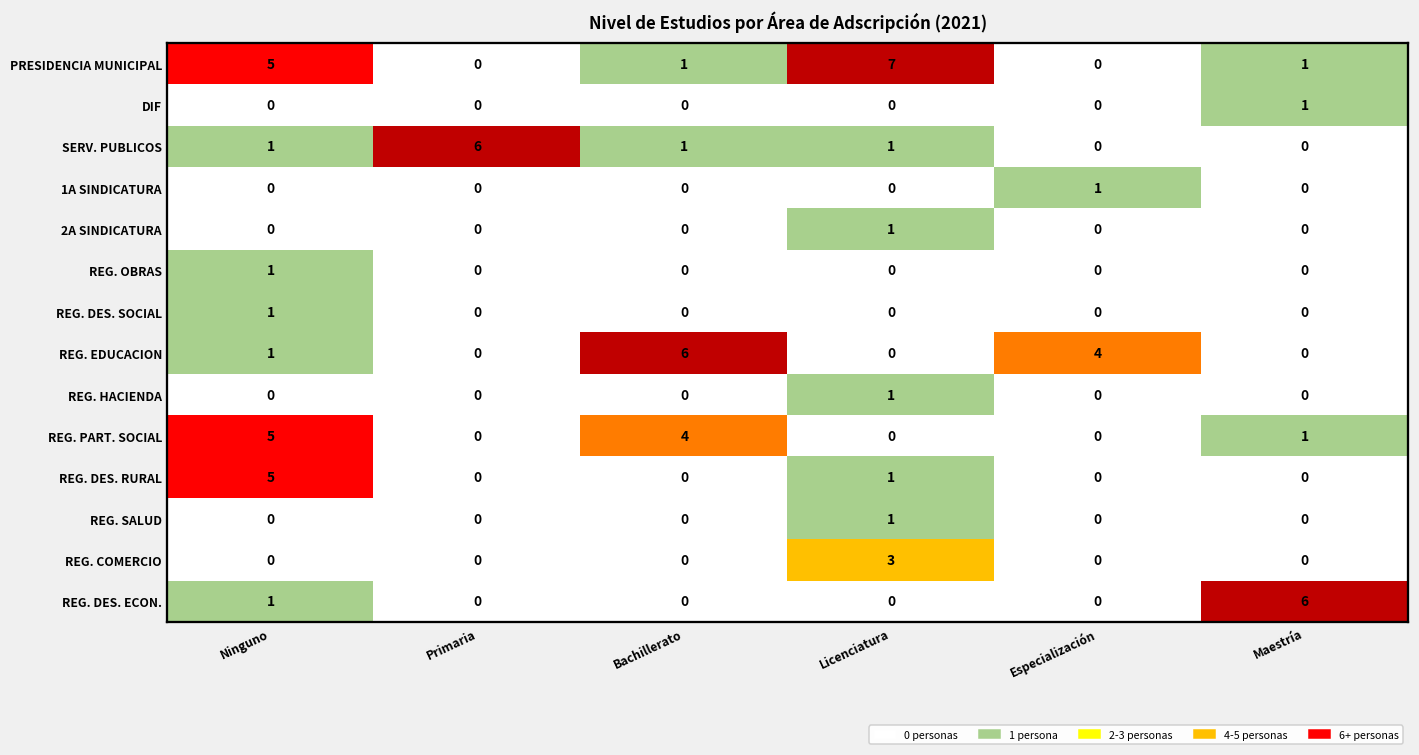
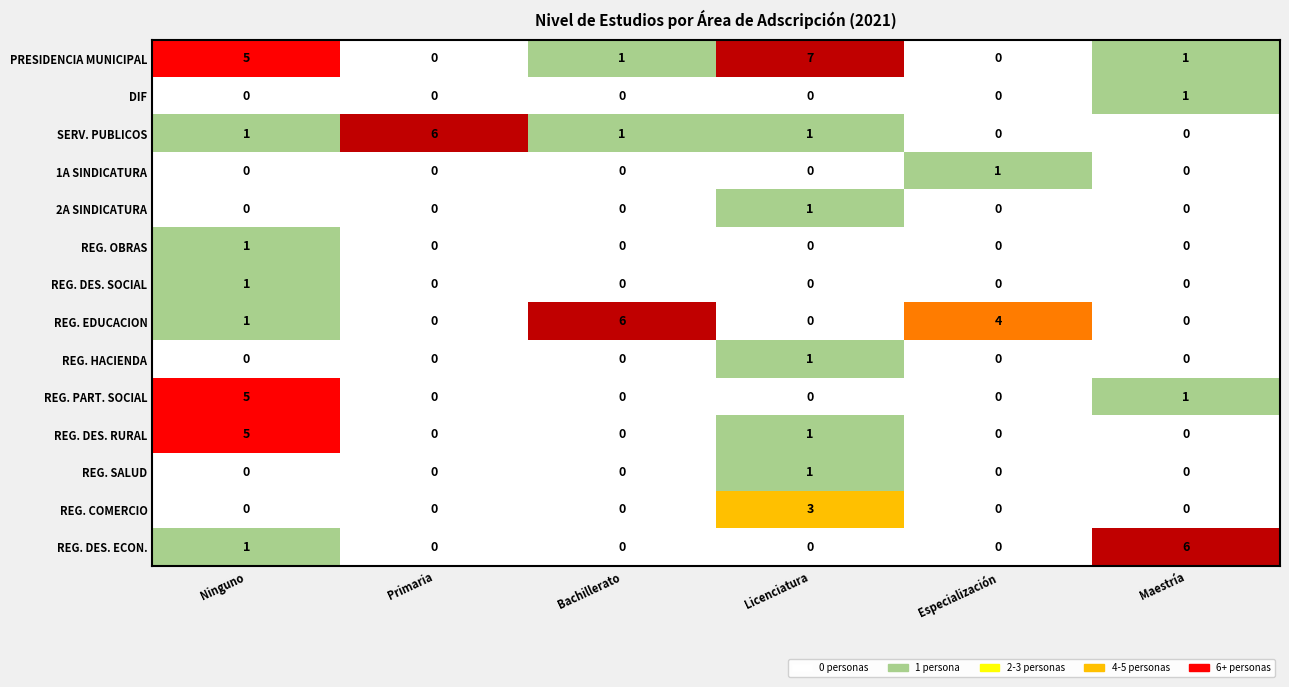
  {
    "PRESIDENCIA MUNICIPAL": {
      "Ninguno": 5,
      "Primaria": 0,
      "Bachillerato": 1,
      "Licenciatura": 7,
      "Especialización": 0,
      "Maestría": 1
    },
    "DIF": {
      "Ninguno": 0,
      "Primaria": 0,
      "Bachillerato": 0,
      "Licenciatura": 0,
      "Especialización": 0,
      "Maestría": 1
    },
    "SERV. PUBLICOS": {
      "Ninguno": 1,
      "Primaria": 6,
      "Bachillerato": 1,
      "Licenciatura": 1,
      "Especialización": 0,
      "Maestría": 0
    },
    "1A SINDICATURA": {
      "Ninguno": 0,
      "Primaria": 0,
      "Bachillerato": 0,
      "Licenciatura": 0,
      "Especialización": 1,
      "Maestría": 0
    },
    "2A SINDICATURA": {
      "Ninguno": 0,
      "Primaria": 0,
      "Bachillerato": 0,
      "Licenciatura": 1,
      "Especialización": 0,
      "Maestría": 0
    },
    "REG. OBRAS": {
      "Ninguno": 1,
      "Primaria": 0,
      "Bachillerato": 0,
      "Licenciatura": 0,
      "Especialización": 0,
      "Maestría": 0
    },
    "REG. DES. SOCIAL": {
      "Ninguno": 1,
      "Primaria": 0,
      "Bachillerato": 0,
      "Licenciatura": 0,
      "Especialización": 0,
      "Maestría": 0
    },
    "REG. EDUCACION": {
      "Ninguno": 1,
      "Primaria": 0,
      "Bachillerato": 6,
      "Licenciatura": 0,
      "Especialización": 4,
      "Maestría": 0
    },
    "REG. HACIENDA": {
      "Ninguno": 0,
      "Primaria": 0,
      "Bachillerato": 0,
      "Licenciatura": 1,
      "Especialización": 0,
      "Maestría": 0
    },
    "REG. PART. SOCIAL": {
      "Ninguno": 5,
      "Primaria": 0,
-     "Bachillerato": 4,
+     "Bachillerato": 0,
      "Licenciatura": 0,
      "Especialización": 0,
      "Maestría": 1
    },
    "REG. DES. RURAL": {
      "Ninguno": 5,
      "Primaria": 0,
      "Bachillerato": 0,
      "Licenciatura": 1,
      "Especialización": 0,
      "Maestría": 0
    },
    "REG. SALUD": {
      "Ninguno": 0,
      "Primaria": 0,
      "Bachillerato": 0,
      "Licenciatura": 1,
      "Especialización": 0,
      "Maestría": 0
    },
    "REG. COMERCIO": {
      "Ninguno": 0,
      "Primaria": 0,
      "Bachillerato": 0,
      "Licenciatura": 3,
      "Especialización": 0,
      "Maestría": 0
    },
    "REG. DES. ECON.": {
      "Ninguno": 1,
      "Primaria": 0,
      "Bachillerato": 0,
      "Licenciatura": 0,
      "Especialización": 0,
      "Maestría": 6
    }
  }
